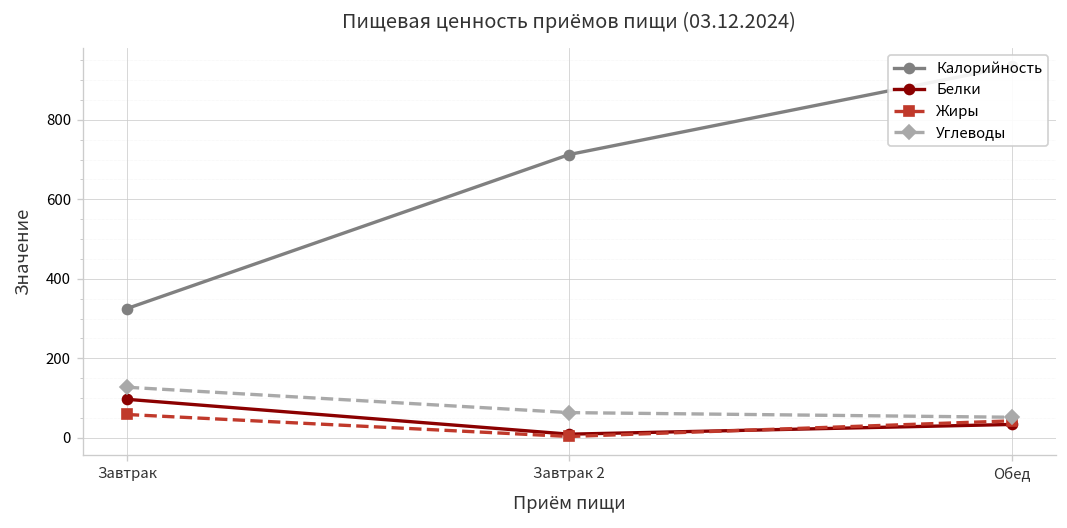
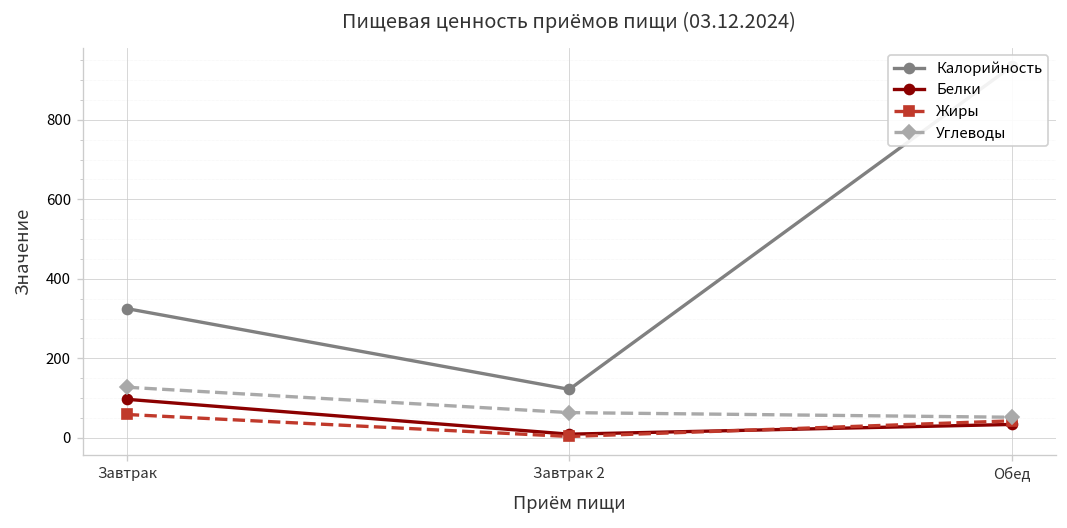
  {
    "Калорийность": {
      "Завтрак": 330,
-     "Завтрак 2": 710
+     "Завтрак 2": 120
    },
    "Белки": {
      "Завтрак": 100,
      "Обед": 30
    },
    "Жиры": {
      "Завтрак": 60,
      "Обед": 40
    },
    "Углеводы": {
      "Завтрак": 130,
      "Завтрак 2": 60,
      "Обед": 50
    }
  }
